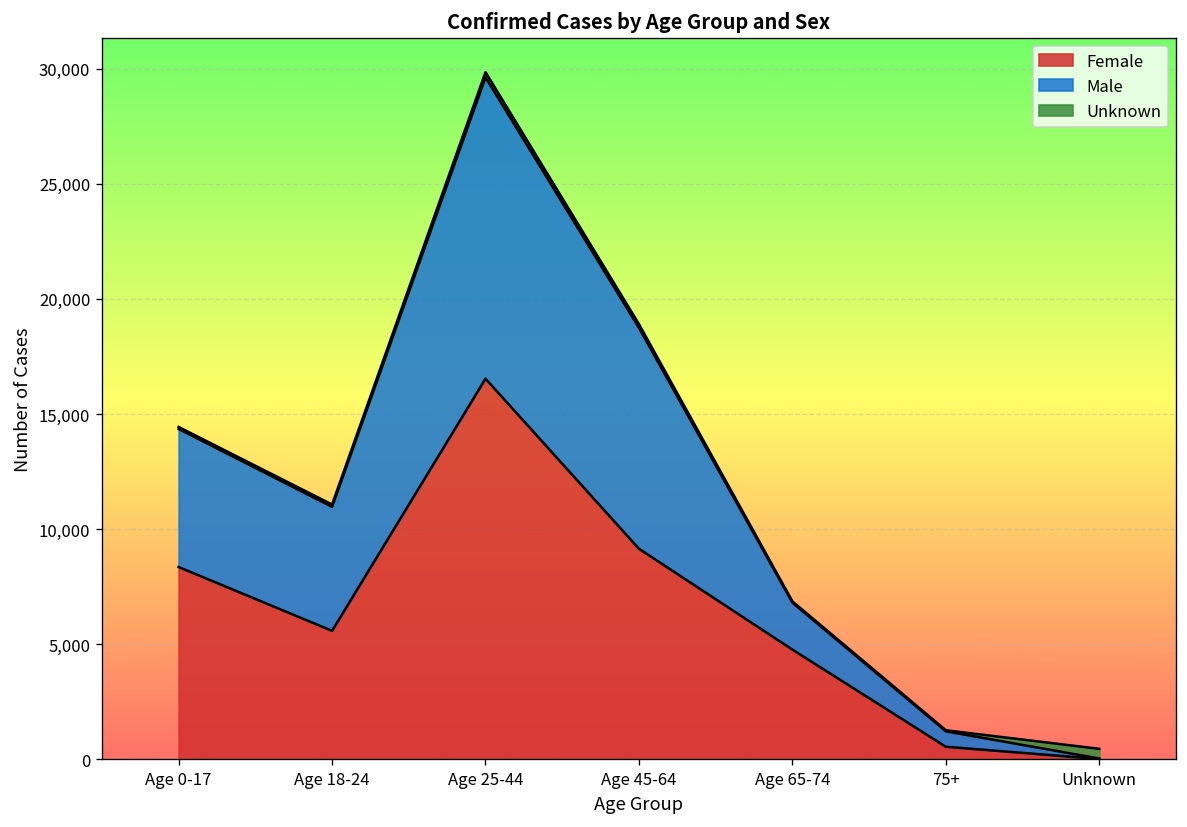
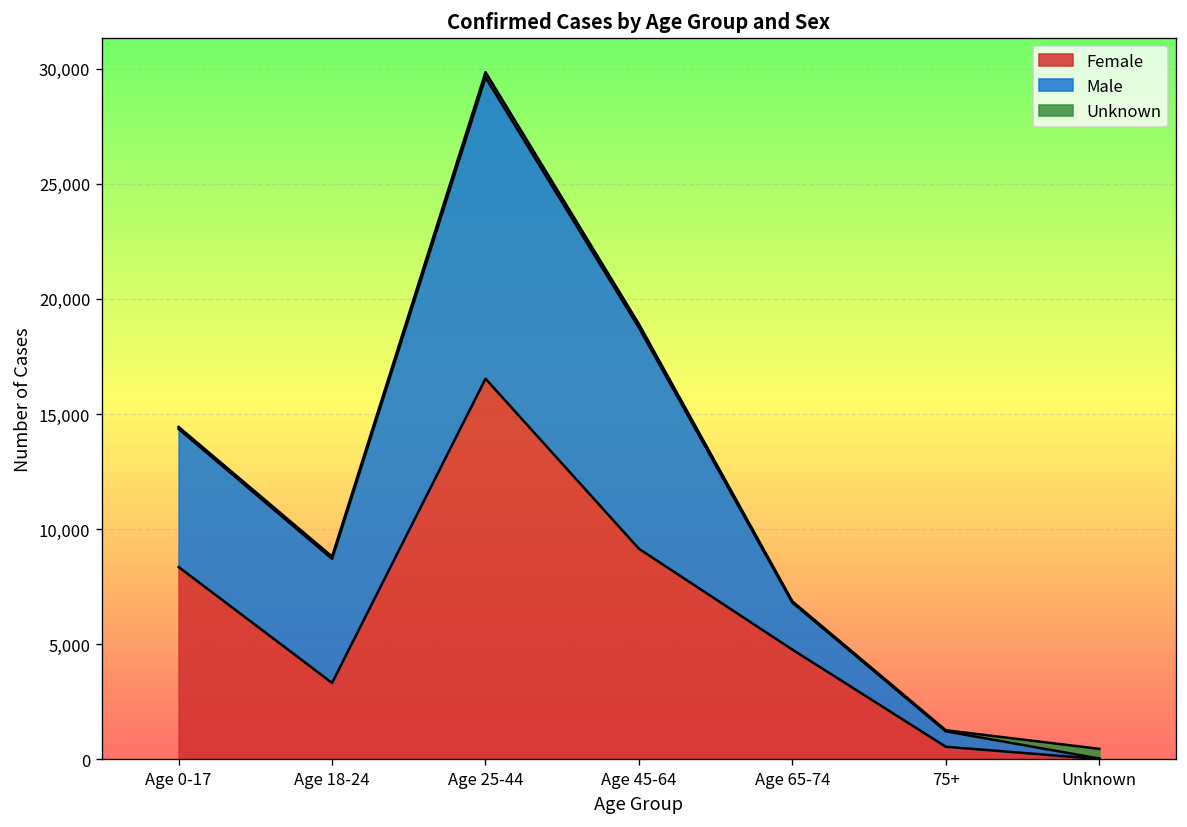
  {
    "Female": {
      "Age 0-17": "8,400",
-     "Age 18-24": "5,600",
+     "Age 18-24": "3,300",
      "Age 25-44": "16,500",
      "Age 45-64": "9,200",
      "Age 65-74": "4,800",
      "75+": "600"
    },
    "Male": {
      "Age 25-44": "13,100",
      "Age 45-64": "9,600"
    },
    "Unknown": {
      "Age 25-44": "200",
      "Age 45-64": "200",
      "Unknown": "400"
    }
  }
